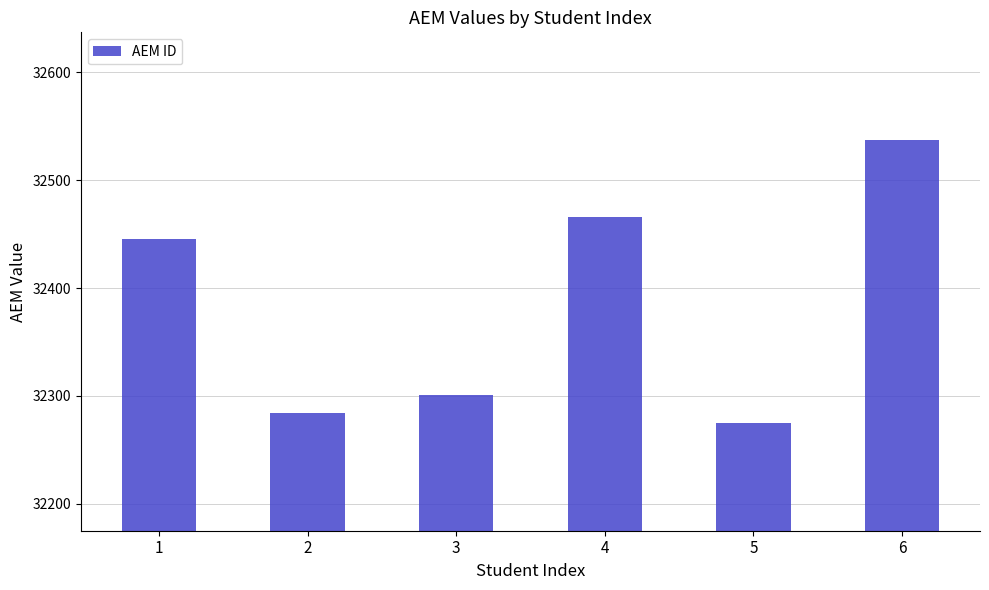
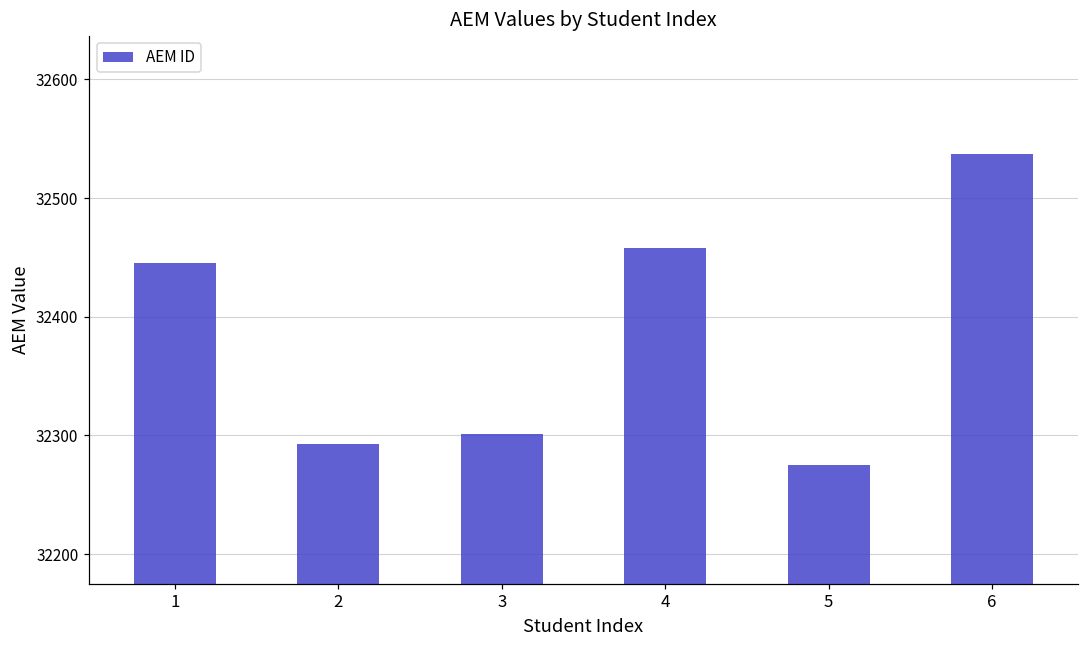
  {
    "1": 32445,
-   "2": 32284,
+   "2": 32293,
    "3": 32301,
-   "4": 32466,
+   "4": 32458,
    "5": 32275,
    "6": 32537
  }
